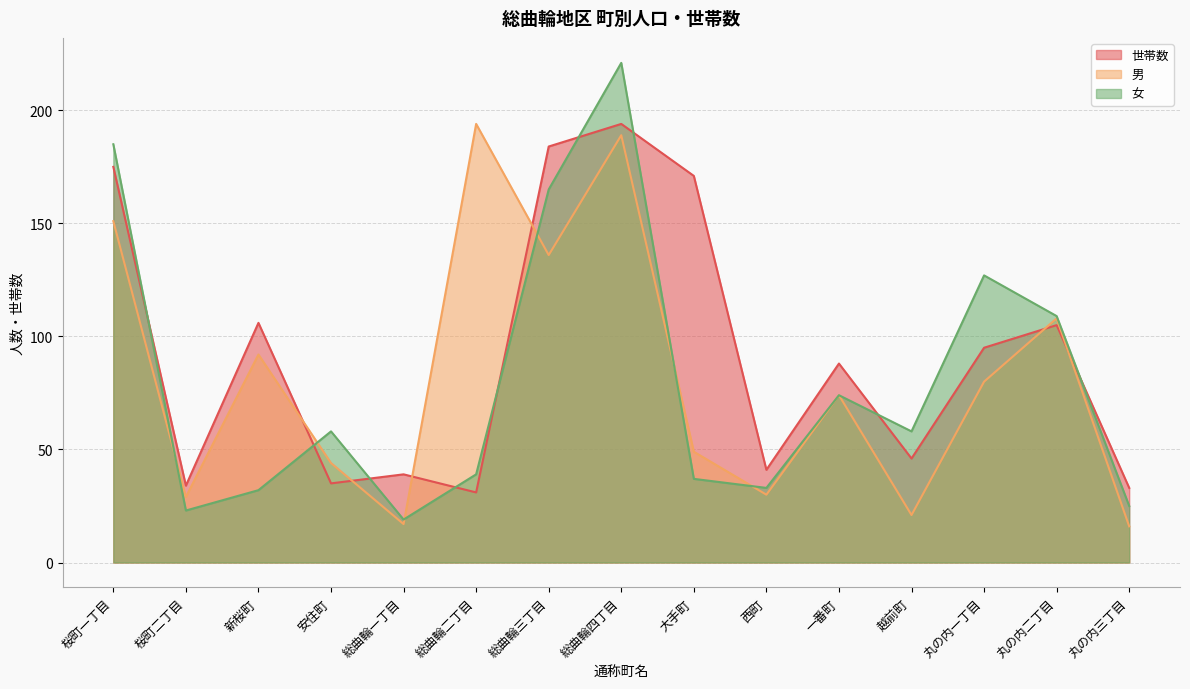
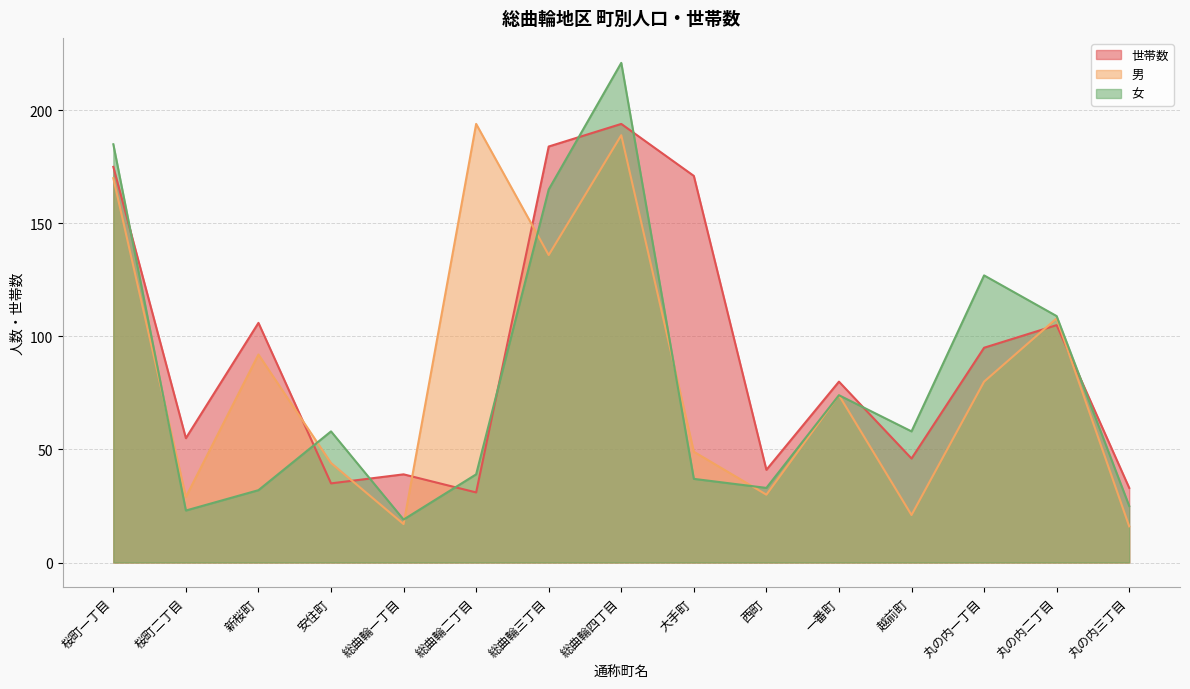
  {
    "世帯数": {
      "桜町一丁目": 175,
-     "桜町二丁目": 34,
+     "桜町二丁目": 55,
      "新桜町": 106,
      "安住町": 35,
      "総曲輪一丁目": 39,
      "総曲輪二丁目": 31,
      "総曲輪三丁目": 184,
      "総曲輪四丁目": 194,
      "大手町": 171,
      "西町": 41,
-     "一番町": 88,
+     "一番町": 80,
      "越前町": 46,
      "丸の内一丁目": 95,
      "丸の内二丁目": 105,
      "丸の内三丁目": 33
    },
    "男": {
-     "桜町一丁目": 151,
+     "桜町一丁目": 170,
      "桜町二丁目": 29,
      "新桜町": 92,
      "安住町": 44,
      "総曲輪一丁目": 17,
      "総曲輪二丁目": 194,
      "総曲輪三丁目": 136,
      "総曲輪四丁目": 189,
      "大手町": 49,
      "西町": 30,
      "越前町": 21,
      "丸の内一丁目": 80,
      "丸の内三丁目": 16
    },
    "女": {
      "桜町一丁目": 185,
      "桜町二丁目": 23,
      "新桜町": 32,
      "安住町": 58,
      "総曲輪一丁目": 19,
      "総曲輪二丁目": 39,
      "総曲輪三丁目": 165,
      "総曲輪四丁目": 221,
      "大手町": 37,
      "西町": 33,
      "越前町": 58,
      "丸の内一丁目": 127,
      "丸の内三丁目": 25
    }
  }
